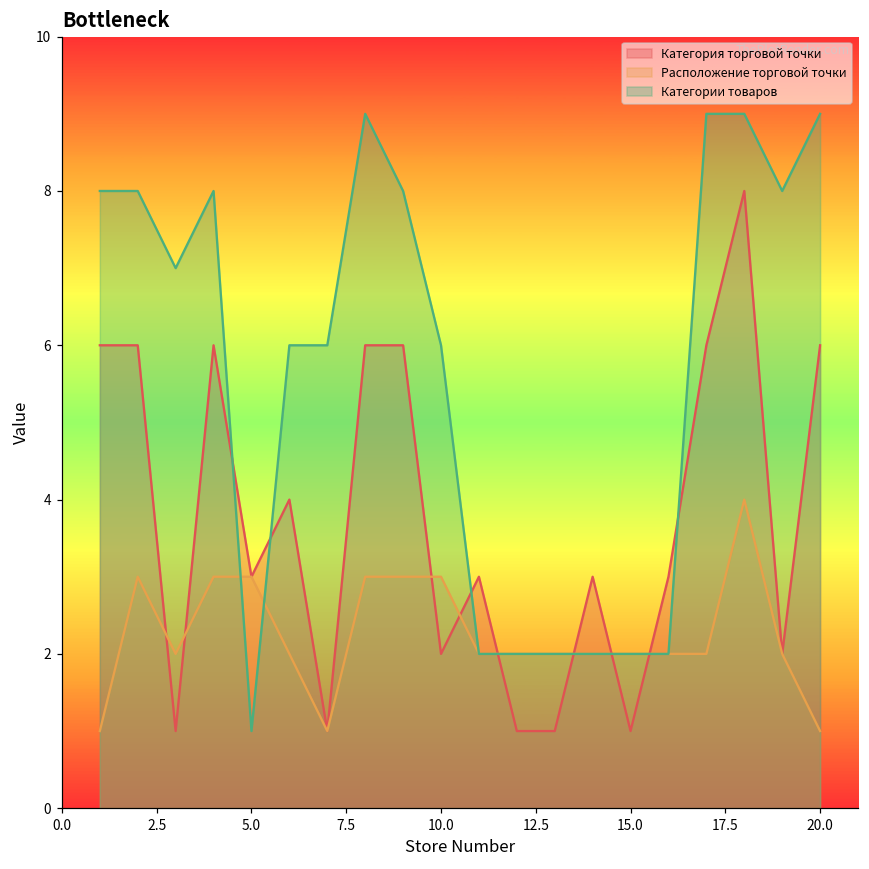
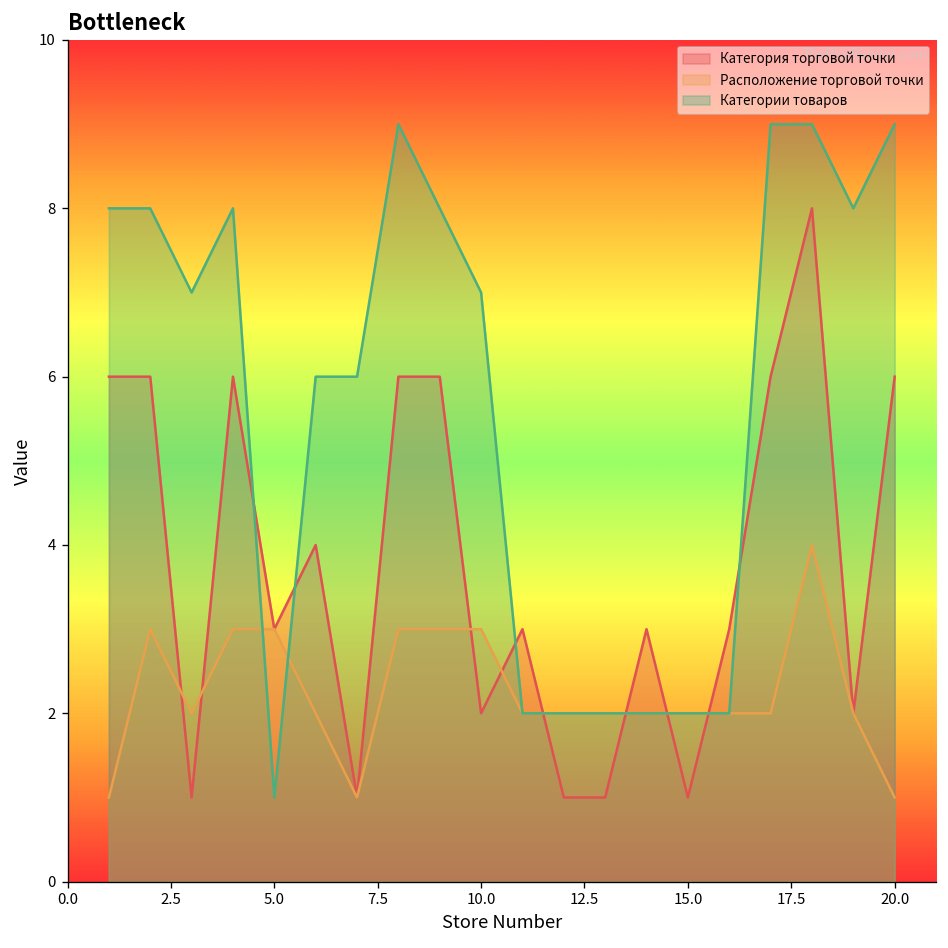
  {
    "Категории товаров": {
      "5.0": 1,
-     "10.0": 6,
+     "10.0": 7,
      "20.0": 9
    }
  }
